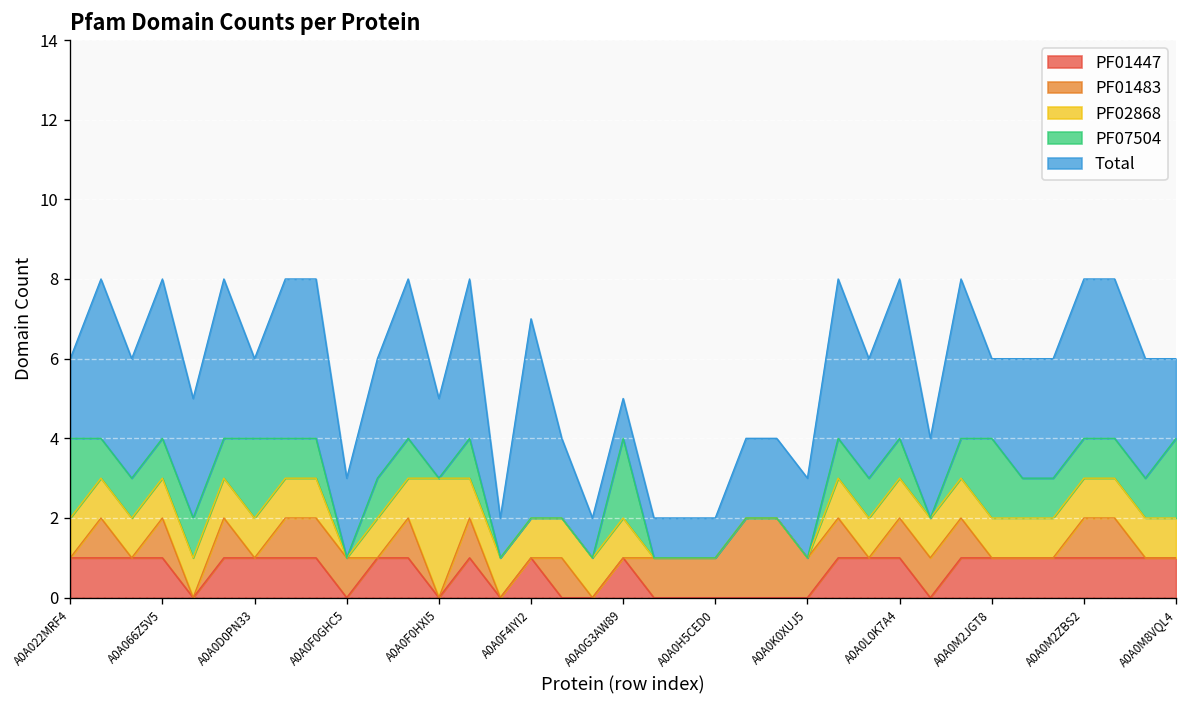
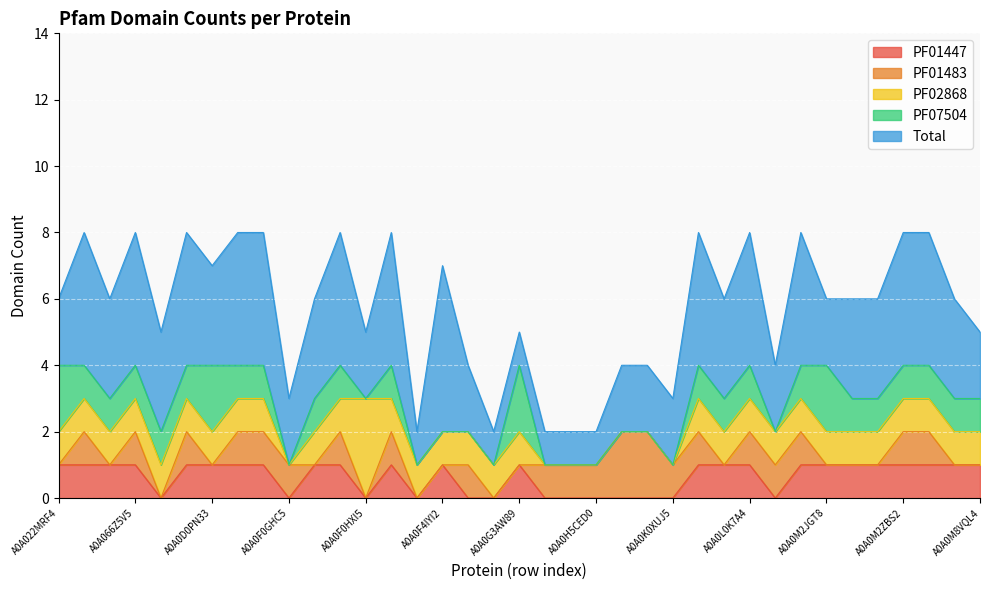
  {
    "PF02868": {
      "A0A022MRF4": 2,
      "A0A066Z5V5": 3,
      "A0A0D0PN33": 2,
      "A0A0G3AW89": 2,
      "A0A0L0K7A4": 3,
      "A0A0M2JGT8": 2,
      "A0A0M2ZBS2": 3,
      "A0A0M8VQL4": 2
    },
    "PF07504": {
      "A0A022MRF4": 4,
      "A0A066Z5V5": 4,
      "A0A0D0PN33": 4,
      "A0A0G3AW89": 4,
      "A0A0L0K7A4": 4,
      "A0A0M2JGT8": 4,
      "A0A0M2ZBS2": 4,
-     "A0A0M8VQL4": 2
+     "A0A0M8VQL4": 1
    },
    "Total": {
      "A0A022MRF4": 2,
      "A0A066Z5V5": 4,
-     "A0A0D0PN33": 2,
+     "A0A0D0PN33": 3,
      "A0A0F0GHC5": 2,
      "A0A0F0HXI5": 2,
      "A0A0F4IYI2": 5,
      "A0A0G3AW89": 1,
      "A0A0H5CED0": 1,
      "A0A0K0XUJ5": 2,
      "A0A0L0K7A4": 4,
      "A0A0M2JGT8": 2,
      "A0A0M2ZBS2": 4,
      "A0A0M8VQL4": 2
    }
  }
